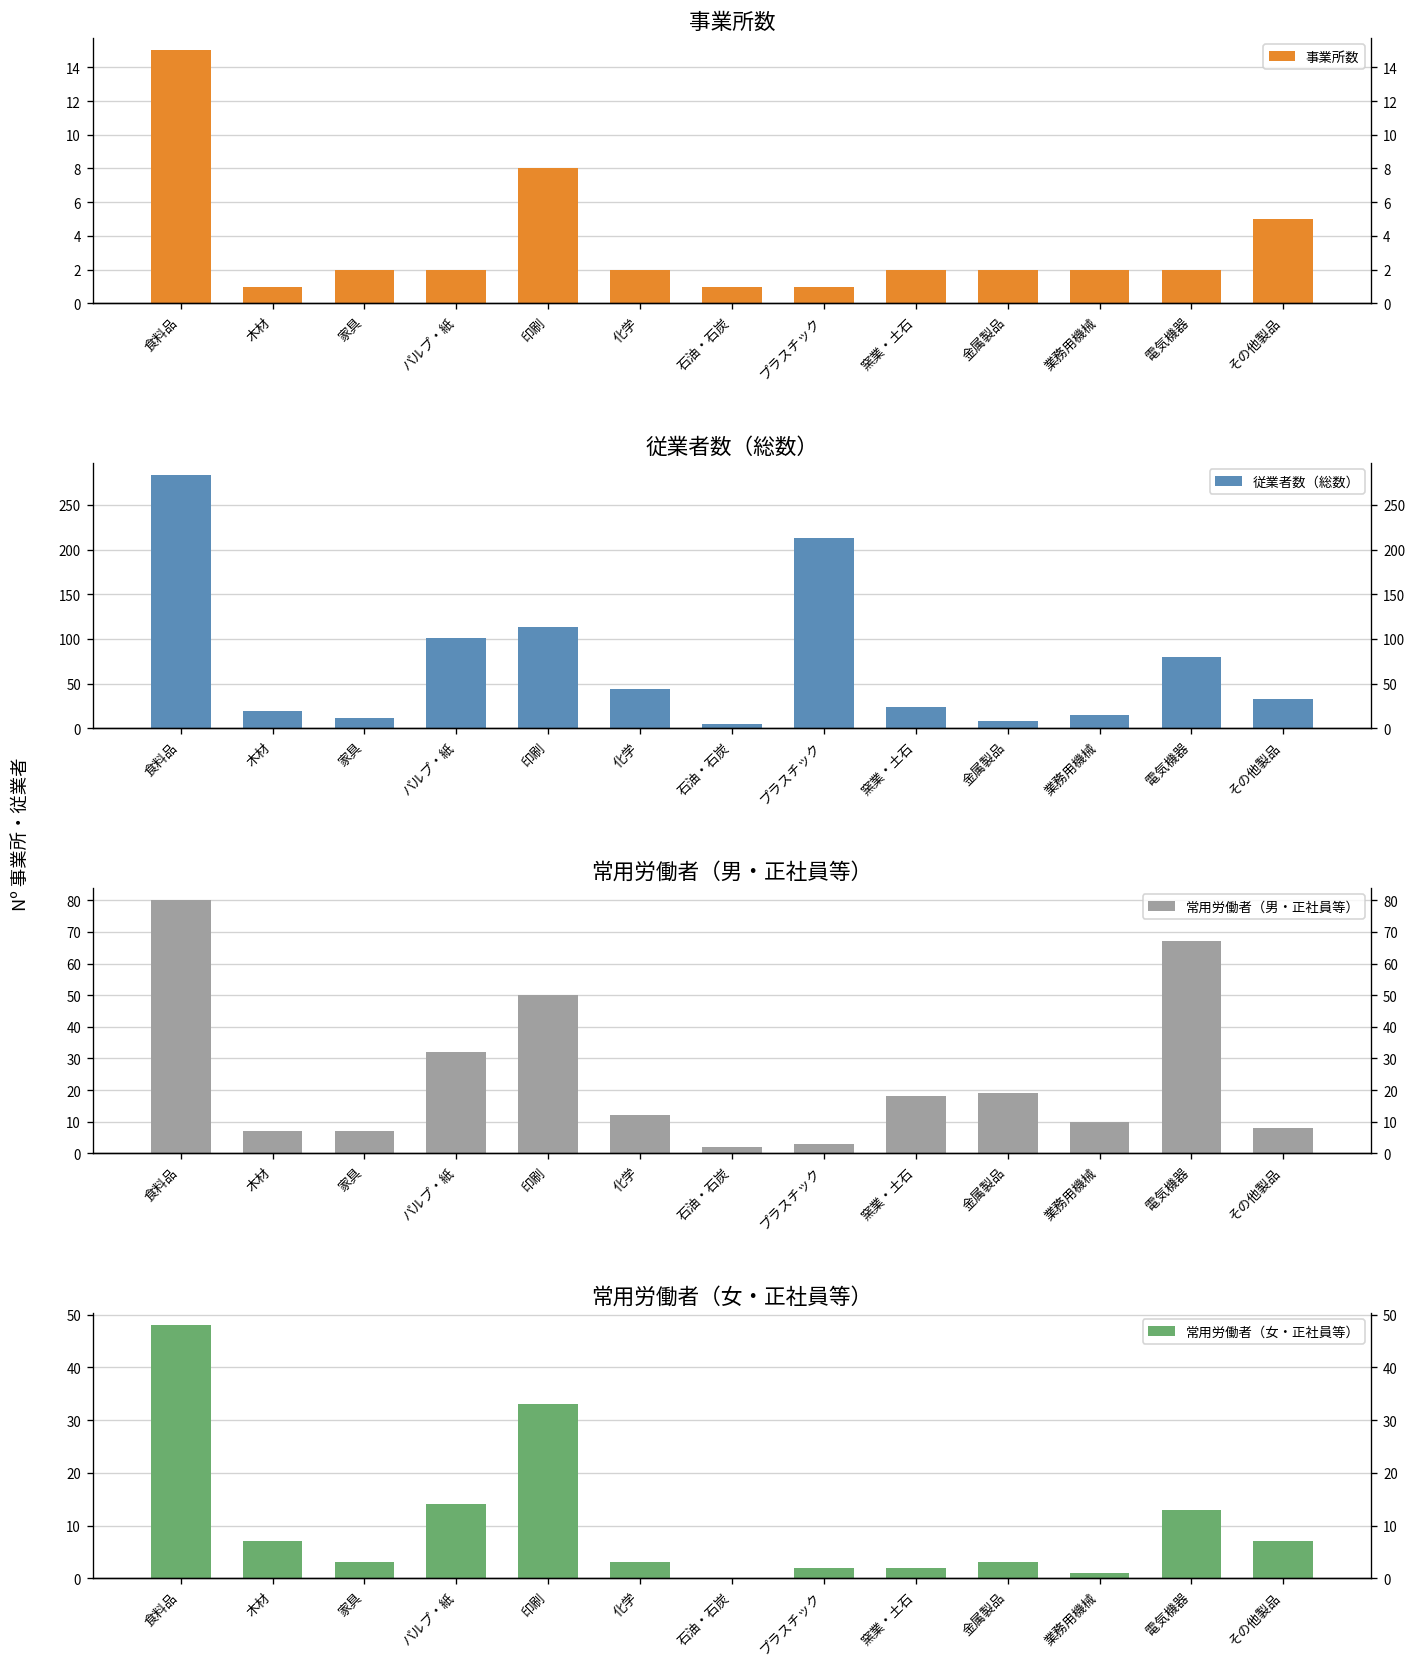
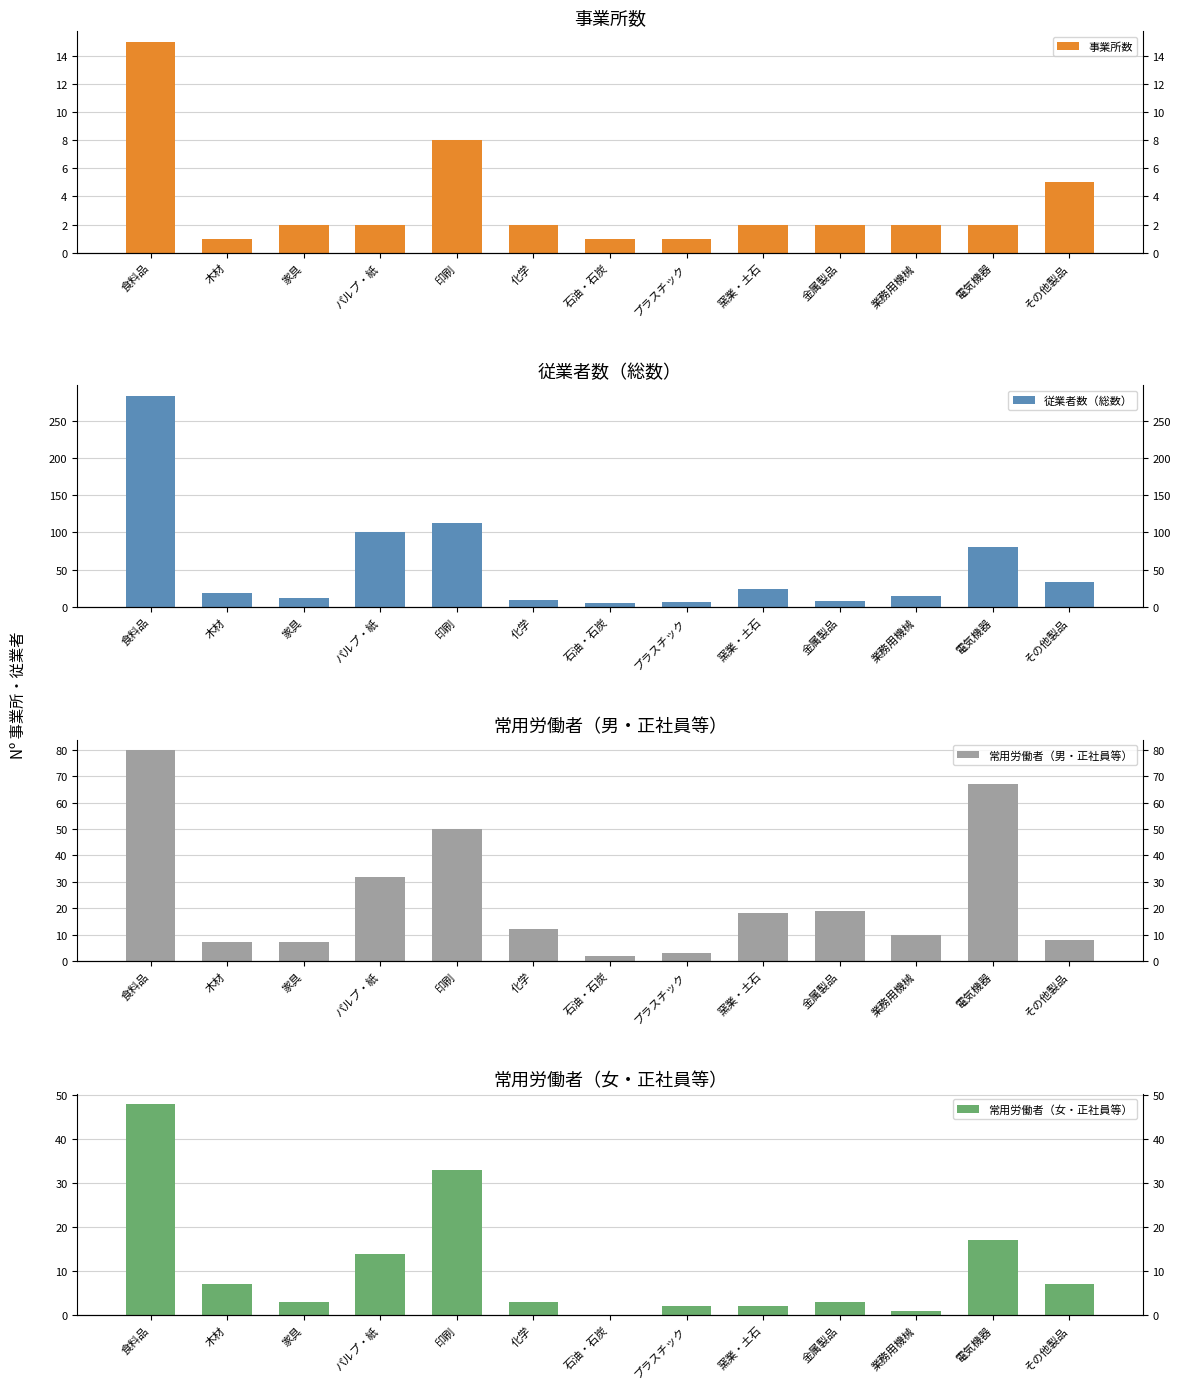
  {
    "事業所数": {
      "食料品": 15.0,
      "木材": 1.0,
      "家具": 2.0,
      "パルプ・紙": 2.0,
      "印刷": 8.0,
      "化学": 2.0,
      "石油・石炭": 1.0,
      "プラスチック": 1.0,
      "窯業・土石": 2.0,
      "金属製品": 2.0,
      "業務用機械": 2.0,
      "電気機器": 2.0,
      "その他製品": 5.0
    },
    "従業者数（総数）": {
      "食料品": 280,
      "木材": 20,
      "家具": 10,
      "パルプ・紙": 100,
      "印刷": 110,
-     "化学": 40,
+     "化学": 10,
      "石油・石炭": 10,
-     "プラスチック": 210,
+     "プラスチック": 10,
      "窯業・土石": 20,
      "金属製品": 10,
      "業務用機械": 20,
      "電気機器": 80,
      "その他製品": 30
    },
    "常用労働者（男・正社員等）": {
      "食料品": 80,
      "木材": 7,
      "家具": 7,
      "パルプ・紙": 32,
      "印刷": 50,
      "化学": 12,
      "石油・石炭": 2,
      "プラスチック": 3,
      "窯業・土石": 18,
      "金属製品": 19,
      "業務用機械": 10,
      "電気機器": 67,
      "その他製品": 8
    },
    "常用労働者（女・正社員等）": {
      "食料品": 48,
      "木材": 7,
      "家具": 3,
      "パルプ・紙": 14,
      "印刷": 33,
      "化学": 3,
      "石油・石炭": 0,
      "プラスチック": 2,
      "窯業・土石": 2,
      "金属製品": 3,
      "業務用機械": 1,
-     "電気機器": 13,
+     "電気機器": 17,
      "その他製品": 7
    }
  }
